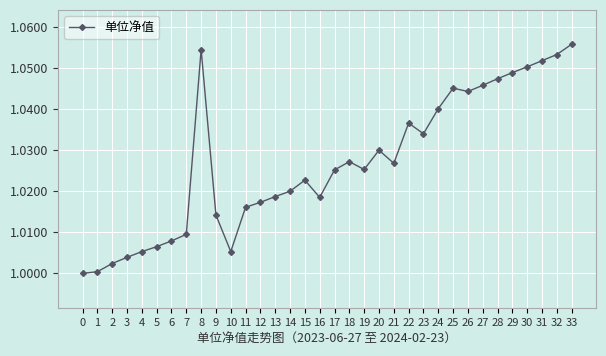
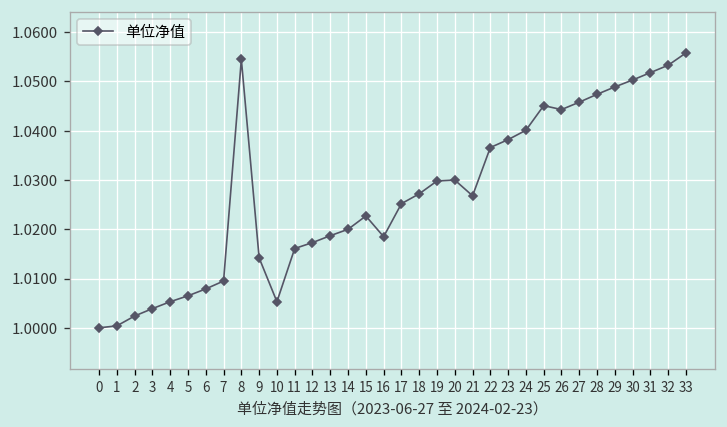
  {
    "0": 1.000,
    "1": 1.000,
    "2": 1.002,
    "3": 1.004,
    "4": 1.005,
    "5": 1.007,
    "6": 1.008,
    "7": 1.010,
    "8": 1.055,
    "9": 1.014,
    "10": 1.005,
    "11": 1.016,
    "12": 1.017,
    "13": 1.019,
    "14": 1.020,
    "15": 1.023,
    "16": 1.019,
    "17": 1.025,
    "18": 1.027,
-   "19": 1.025,
+   "19": 1.030,
    "20": 1.030,
    "21": 1.027,
    "22": 1.037,
-   "23": 1.034,
+   "23": 1.038,
    "24": 1.040,
    "25": 1.045,
    "26": 1.044,
    "27": 1.046,
    "28": 1.047,
    "29": 1.049,
    "30": 1.050,
    "31": 1.052,
    "32": 1.053,
    "33": 1.056
  }
